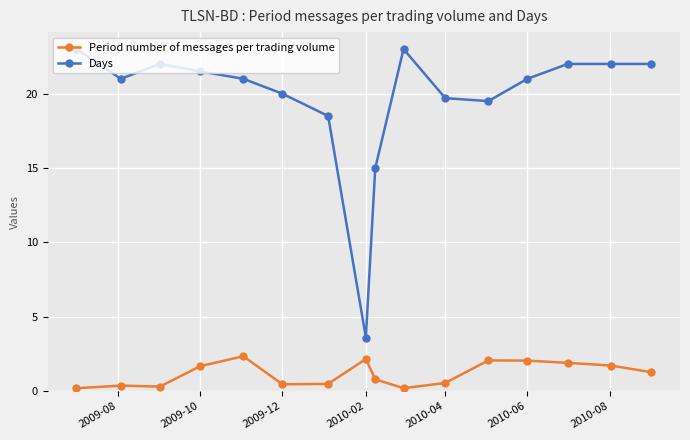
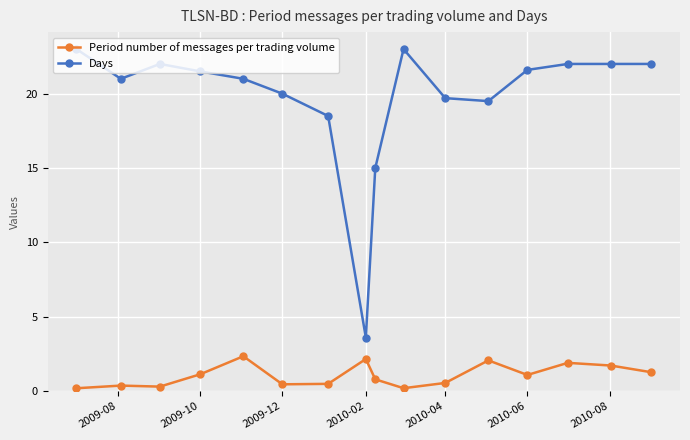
  {
    "Period number of messages per trading volume": {
-     "2009-10": 1.7,
+     "2009-10": 1.1,
      "2009-12": 0.5,
      "2010-02": 2.2,
      "2010-04": 0.5,
-     "2010-06": 2.1
+     "2010-06": 1.1
    },
    "Days": {
      "2009-12": 20.0,
      "2010-02": 3.6,
      "2010-04": 19.7,
-     "2010-06": 21.0
+     "2010-06": 21.6
    }
  }
